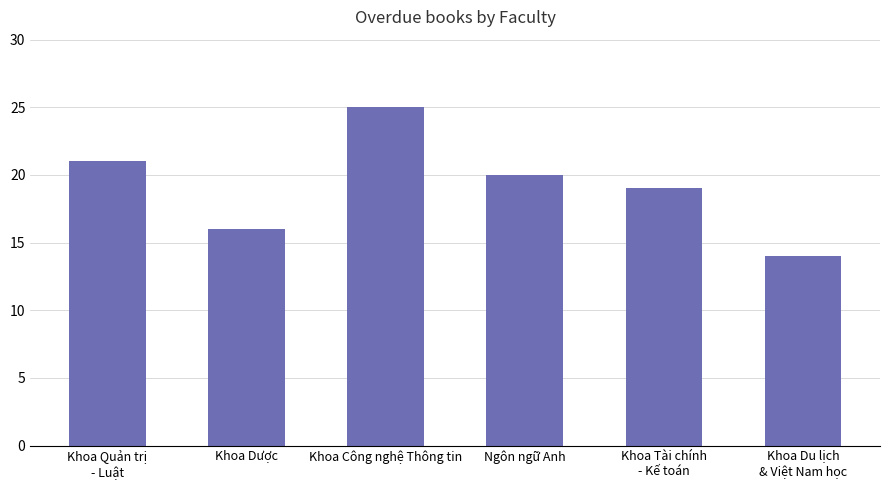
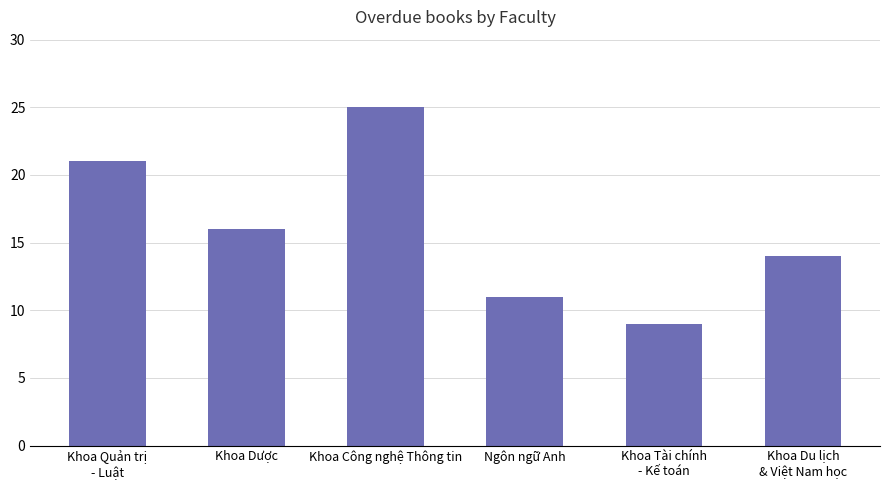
  {
    "Khoa Quản trị - Luật": 21,
    "Khoa Dược": 16,
    "Khoa Công nghệ Thông tin": 25,
-   "Ngôn ngữ Anh": 20,
-   "Khoa Tài chính - Kế toán": 19,
+   "Ngôn ngữ Anh": 11,
+   "Khoa Tài chính - Kế toán": 9,
    "Khoa Du lịch & Việt Nam học": 14
  }
